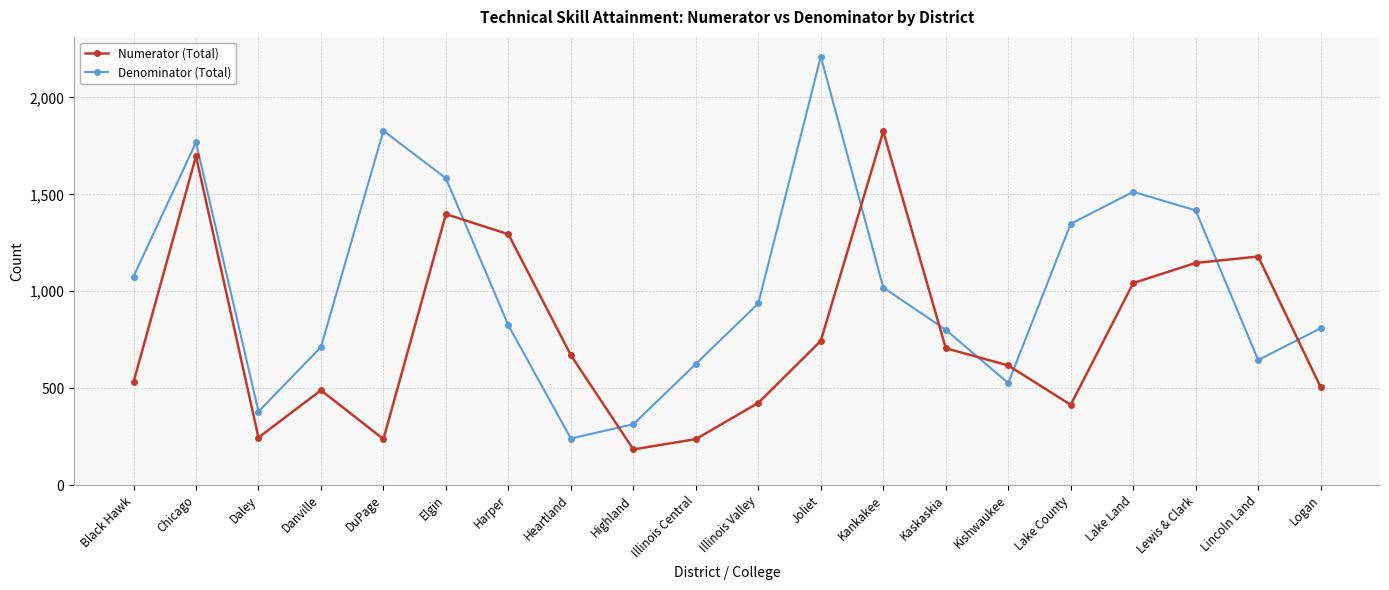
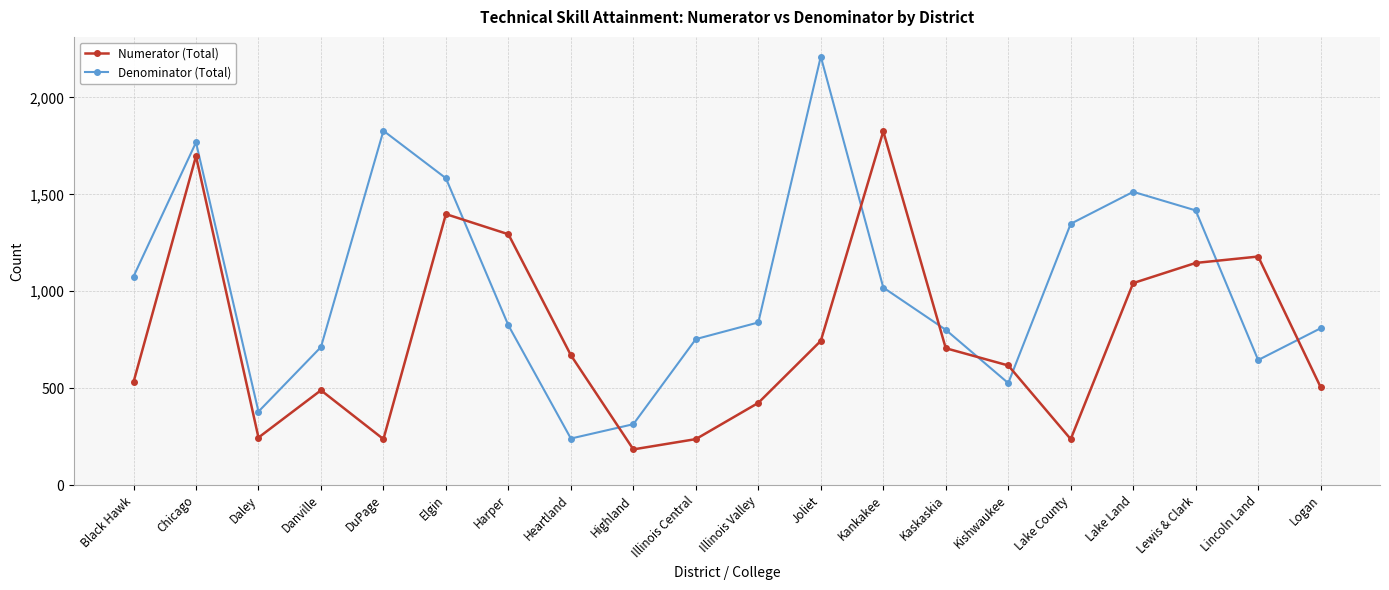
  {
    "Numerator (Total)": {
      "Black Hawk": "530",
      "Chicago": "1,700",
      "Daley": "250",
      "Danville": "490",
      "DuPage": "240",
      "Elgin": "1,400",
      "Harper": "1,290",
      "Heartland": "670",
      "Highland": "180",
      "Illinois Central": "240",
      "Illinois Valley": "420",
      "Joliet": "740",
      "Kankakee": "1,830",
      "Kaskaskia": "710",
      "Kishwaukee": "620",
-     "Lake County": "410",
+     "Lake County": "240",
      "Lake Land": "1,040",
      "Lewis & Clark": "1,150",
      "Lincoln Land": "1,180",
      "Logan": "510"
    },
    "Denominator (Total)": {
      "Black Hawk": "1,080",
      "Chicago": "1,770",
      "Daley": "380",
      "Danville": "710",
      "DuPage": "1,830",
      "Elgin": "1,580",
      "Harper": "820",
      "Heartland": "240",
      "Highland": "310",
-     "Illinois Central": "630",
-     "Illinois Valley": "940",
+     "Illinois Central": "750",
+     "Illinois Valley": "840",
      "Joliet": "2,210",
      "Kankakee": "1,020",
      "Kaskaskia": "800",
      "Kishwaukee": "530",
      "Lake County": "1,350",
      "Lake Land": "1,510",
      "Lewis & Clark": "1,420",
      "Lincoln Land": "650",
      "Logan": "810"
    }
  }
